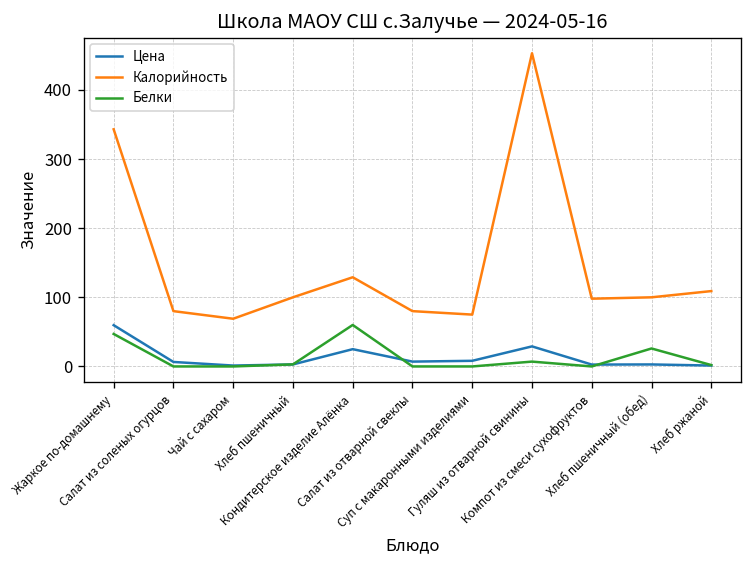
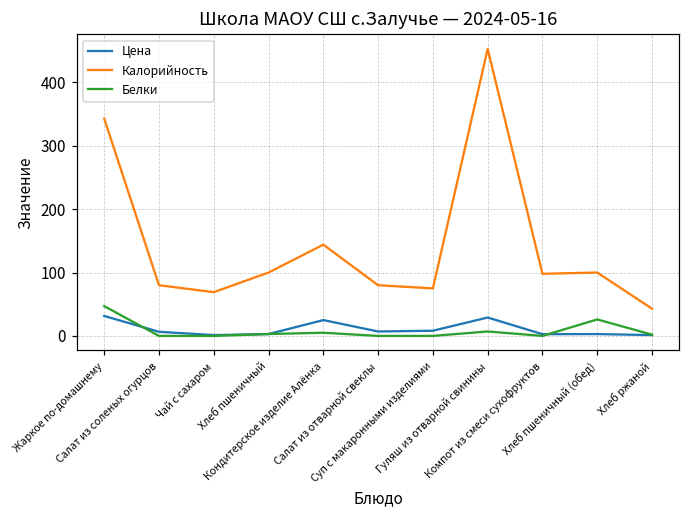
  {
    "Цена": {
-     "Жаркое по-домашнему": 60,
+     "Жаркое по-домашнему": 30,
      "Салат из соленых огурцов": 10,
      "Кондитерское изделие Алёнка": 30,
      "Салат из отварной свеклы": 10,
      "Суп с макаронными изделиями": 10,
      "Гуляш из отварной свинины": 30,
      "Хлеб пшеничный (обед)": 0
    },
    "Калорийность": {
      "Жаркое по-домашнему": 340,
      "Салат из соленых огурцов": 80,
      "Чай с сахаром": 70,
      "Хлеб пшеничный": 100,
-     "Кондитерское изделие Алёнка": 130,
+     "Кондитерское изделие Алёнка": 140,
      "Салат из отварной свеклы": 80,
      "Суп с макаронными изделиями": 80,
      "Гуляш из отварной свинины": 450,
      "Компот из смеси сухофруктов": 100,
      "Хлеб пшеничный (обед)": 100,
-     "Хлеб ржаной": 110
+     "Хлеб ржаной": 40
    },
    "Белки": {
      "Жаркое по-домашнему": 50,
      "Салат из соленых огурцов": 0,
-     "Кондитерское изделие Алёнка": 60,
+     "Кондитерское изделие Алёнка": 10,
      "Салат из отварной свеклы": 0,
      "Суп с макаронными изделиями": 0,
      "Гуляш из отварной свинины": 10,
      "Хлеб пшеничный (обед)": 30
    }
  }
